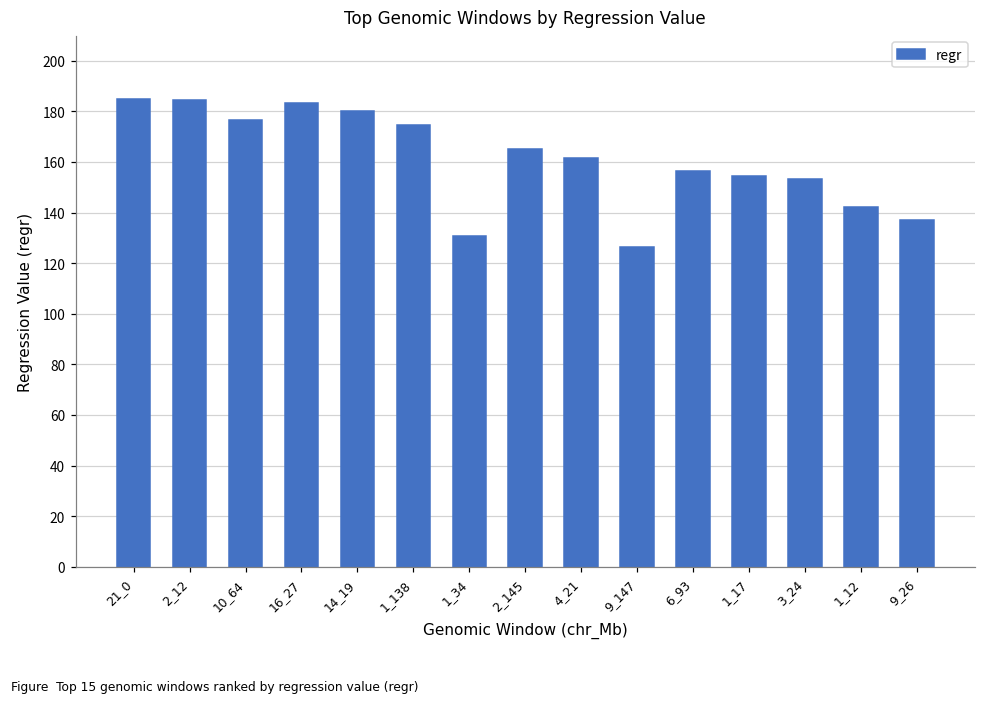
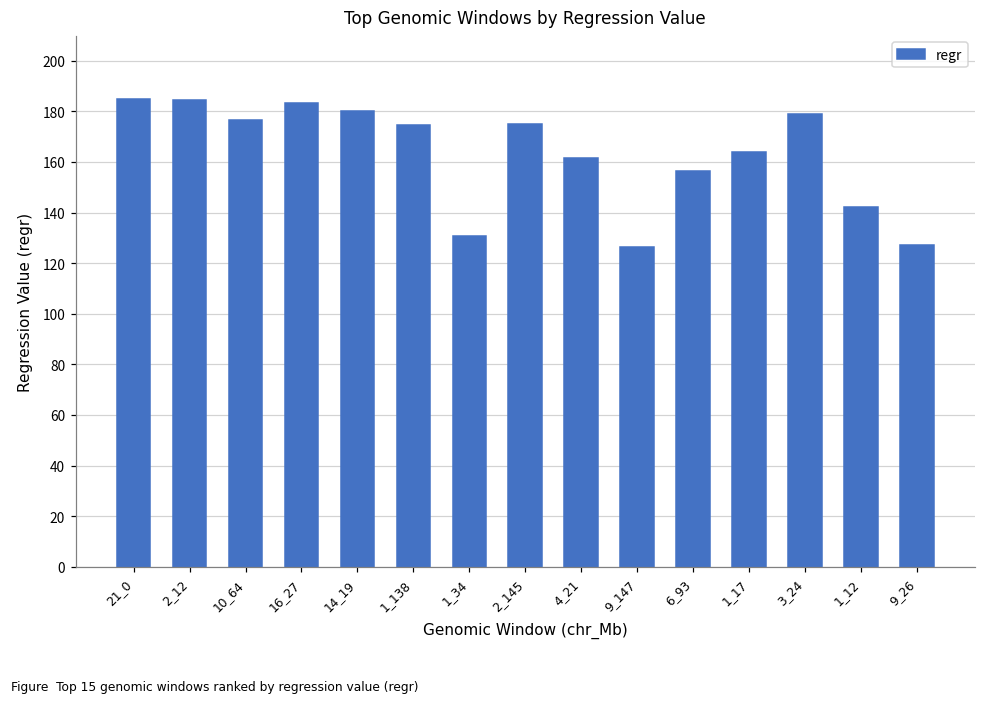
  {
    "21_0": 185,
    "2_12": 185,
    "10_64": 177,
    "16_27": 183,
    "14_19": 180,
    "1_138": 175,
    "1_34": 131,
-   "2_145": 165,
+   "2_145": 175,
    "4_21": 161,
    "9_147": 126,
    "6_93": 156,
-   "1_17": 155,
-   "3_24": 153,
+   "1_17": 164,
+   "3_24": 179,
    "1_12": 142,
-   "9_26": 137
+   "9_26": 127
  }
